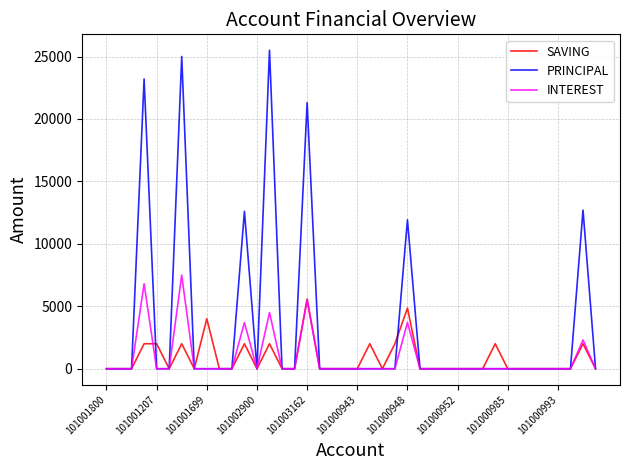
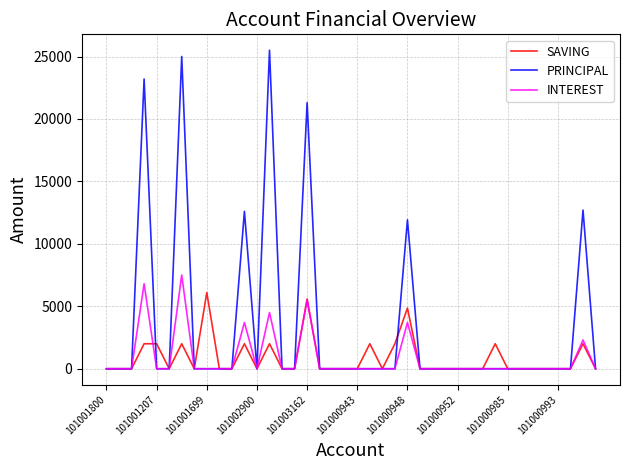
  {
    "SAVING": {
      "101001207": 2000,
-     "101001699": 4000,
+     "101001699": 6100,
      "101000948": 4900
    },
    "PRINCIPAL": {
      "101003162": 21300,
      "101000948": 11900
    },
    "INTEREST": {
      "101000948": 3700
    }
  }
